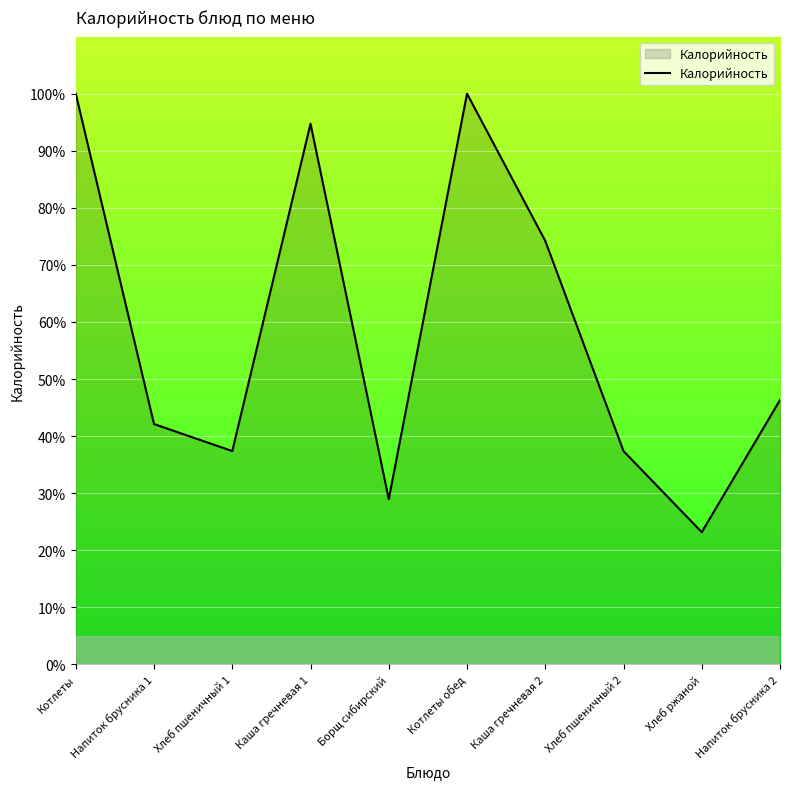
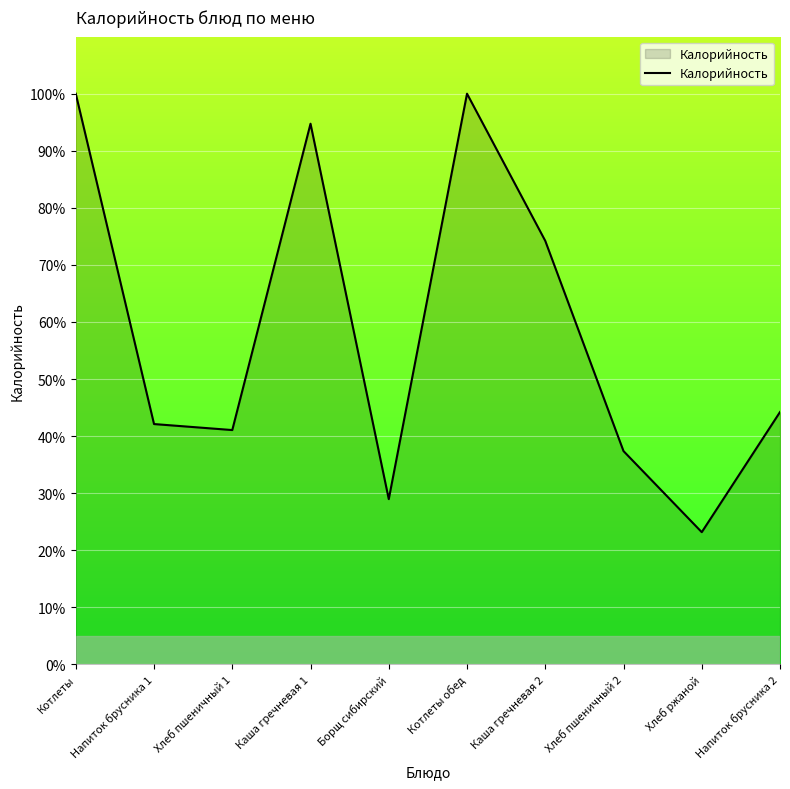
  {
    "Котлеты": "100%",
    "Напиток брусника 1": "42%",
-   "Хлеб пшеничный 1": "37%",
+   "Хлеб пшеничный 1": "41%",
    "Каша гречневая 1": "95%",
    "Борщ сибирский": "29%",
    "Котлеты обед": "100%",
    "Каша гречневая 2": "74%",
    "Хлеб пшеничный 2": "37%",
    "Хлеб ржаной": "23%",
-   "Напиток брусника 2": "46%"
+   "Напиток брусника 2": "44%"
  }
